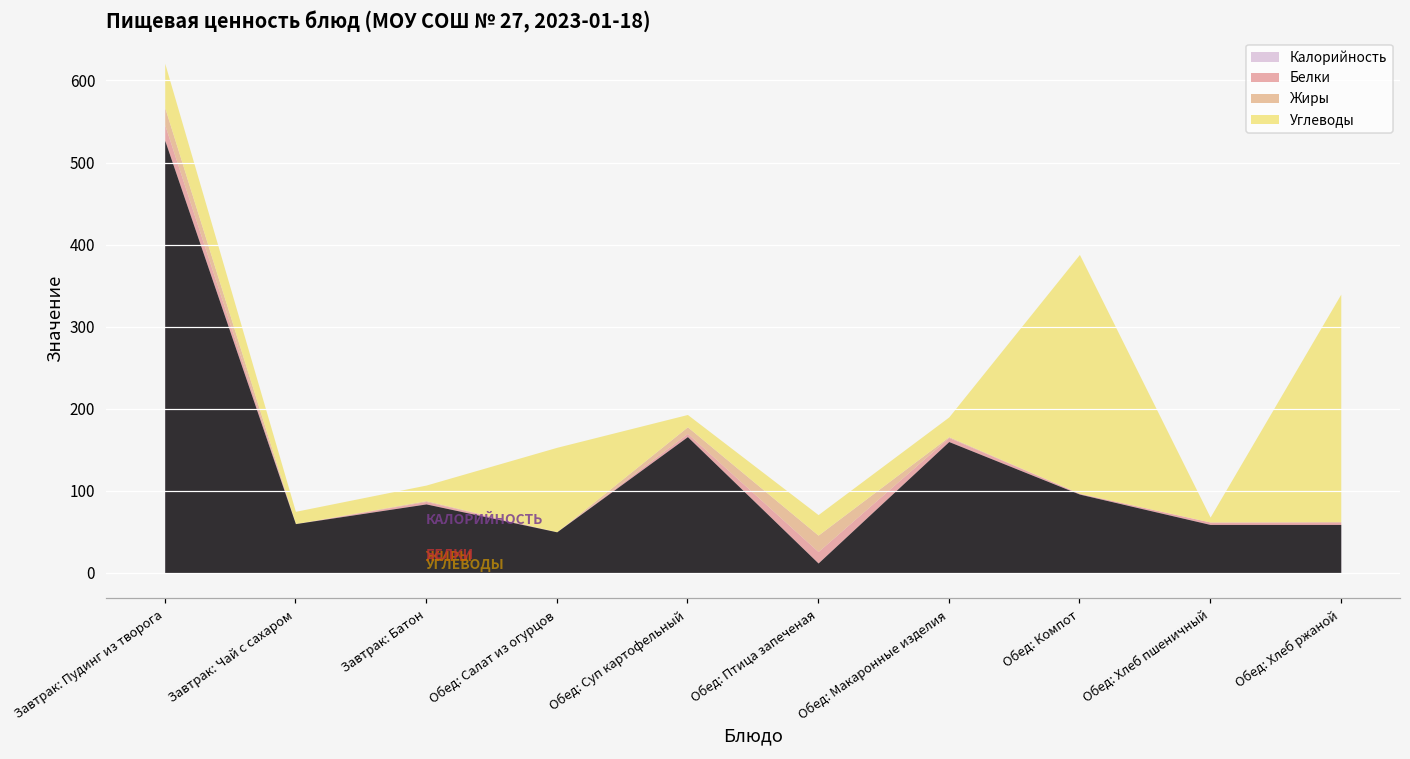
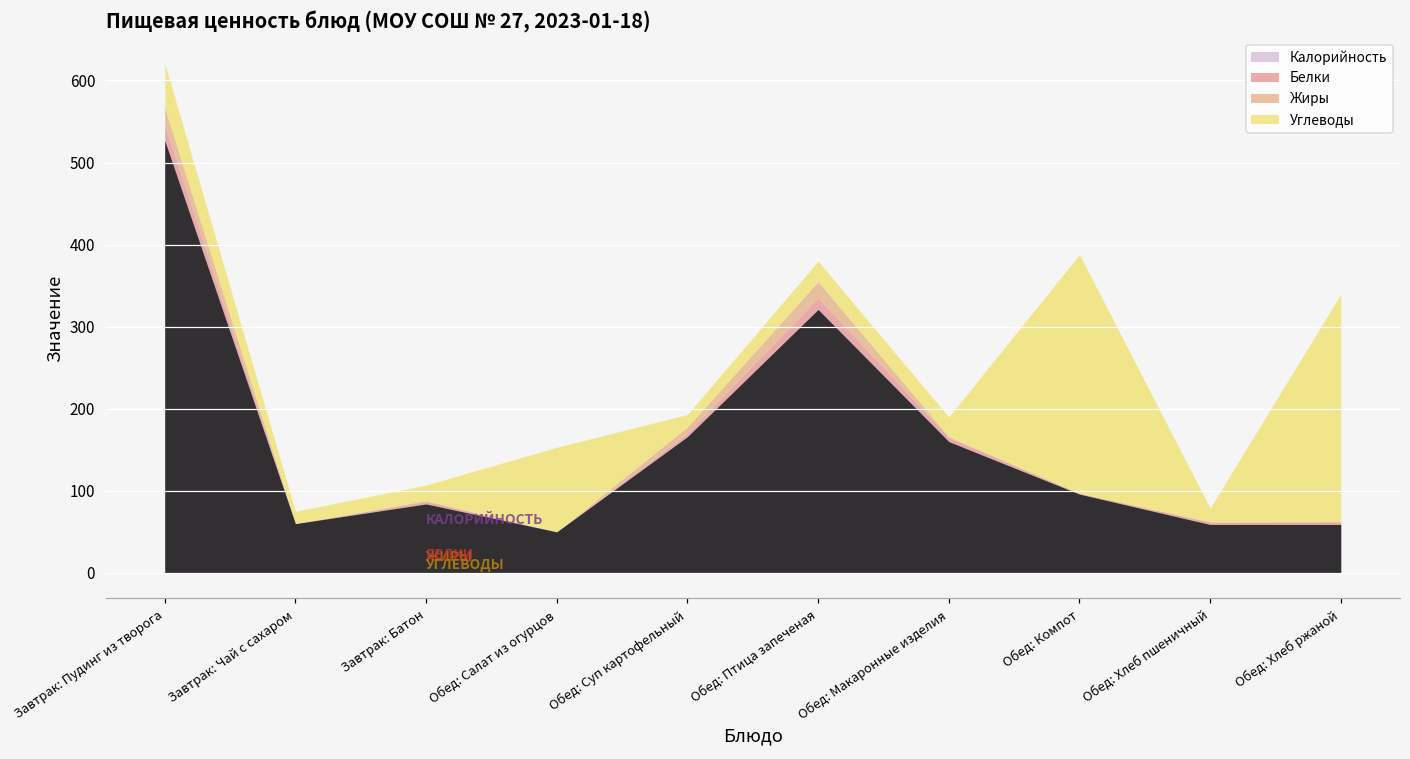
  {
    "Калорийность": {
      "Завтрак: Пудинг из творога": 530,
      "Обед: Суп картофельный": 170,
-     "Обед: Птица запеченая": 10,
+     "Обед: Птица запеченая": 320,
      "Обед: Макаронные изделия": 160
    },
    "Углеводы": {
      "Завтрак: Пудинг из творога": 50,
      "Завтрак: Чай с сахаром": 20,
      "Завтрак: Батон": 20,
      "Обед: Салат из огурцов": 100,
      "Обед: Суп картофельный": 20,
      "Обед: Птица запеченая": 30,
      "Обед: Макаронные изделия": 20,
      "Обед: Компот": 290,
-     "Обед: Хлеб пшеничный": 10,
+     "Обед: Хлеб пшеничный": 20,
      "Обед: Хлеб ржаной": 280
    }
  }
